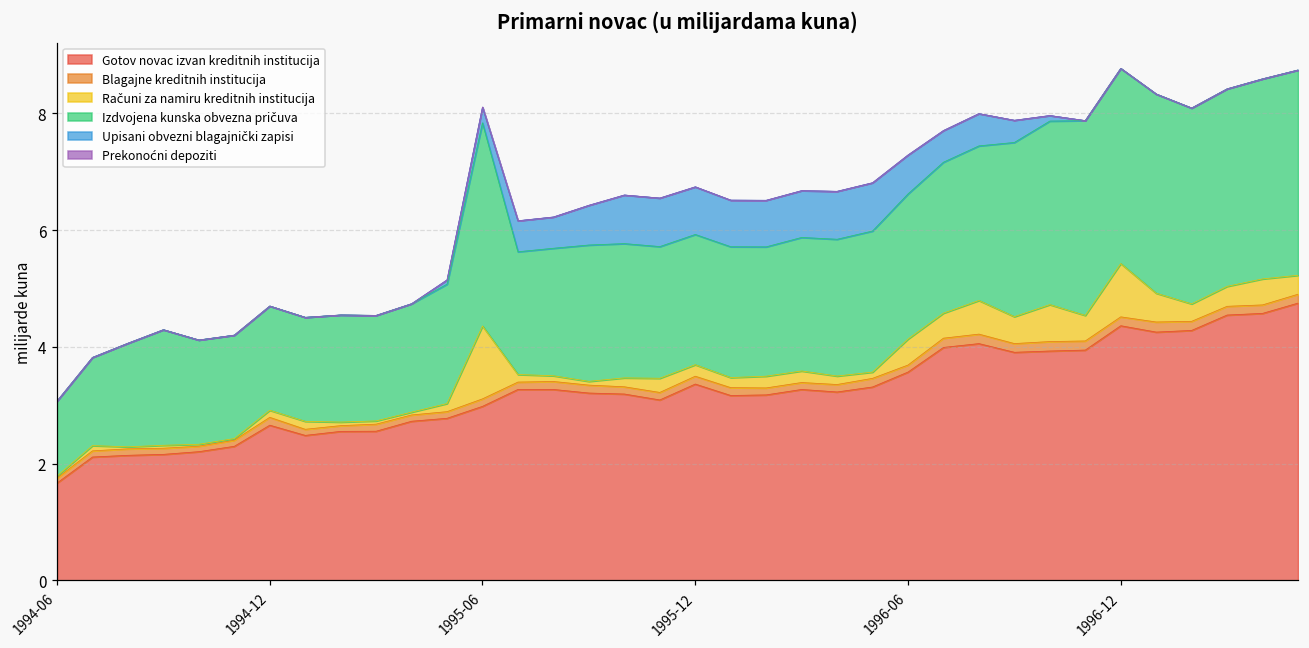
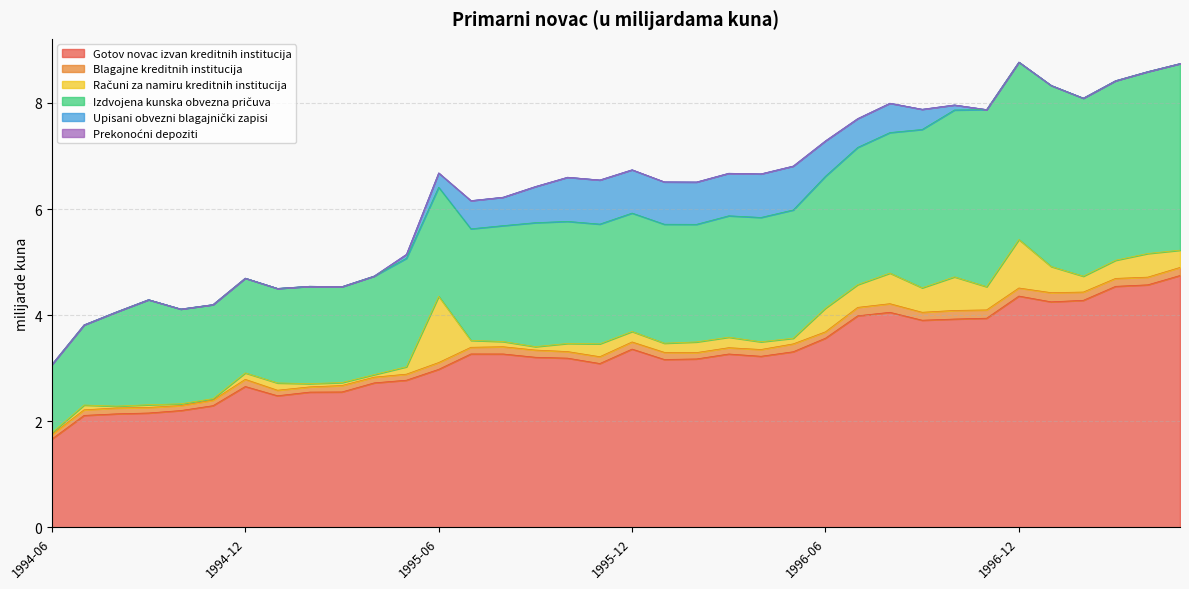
  {
    "Računi za namiru kreditnih institucija": {
      "1994-12": 0.1,
      "1995-06": 1.2,
      "1995-12": 0.2,
      "1996-06": 0.4,
      "1996-12": 0.9
    },
    "Izdvojena kunska obvezna pričuva": {
-     "1995-06": 3.5,
+     "1995-06": 2.1,
      "1995-12": 2.2,
      "1996-06": 2.5
    }
  }
